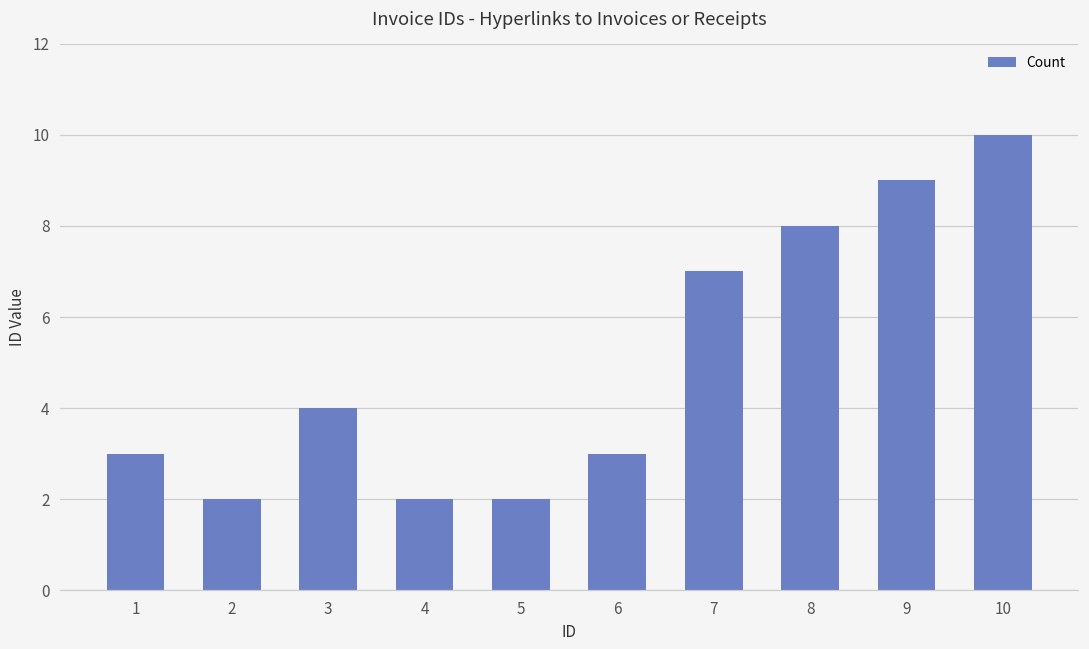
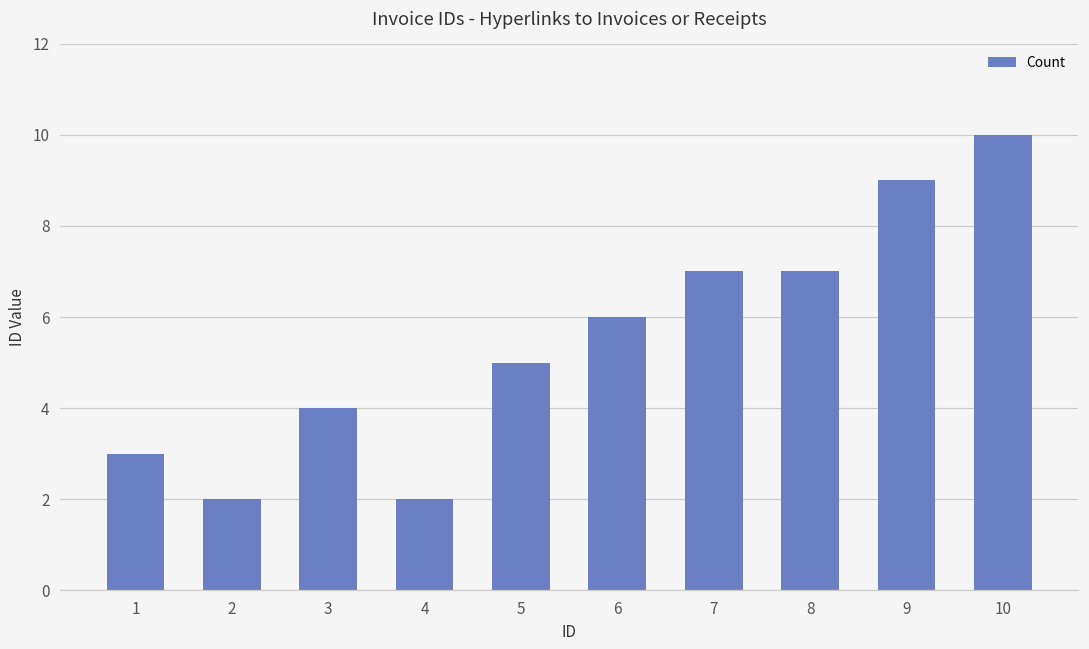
  {
    "1": 3,
    "2": 2,
    "3": 4,
    "4": 2,
-   "5": 2,
-   "6": 3,
+   "5": 5,
+   "6": 6,
    "7": 7,
-   "8": 8,
+   "8": 7,
    "9": 9,
    "10": 10
  }
